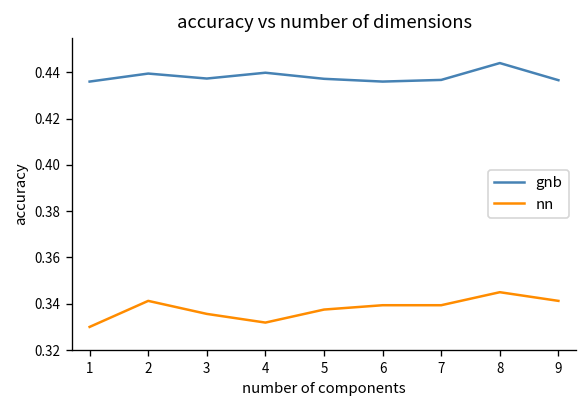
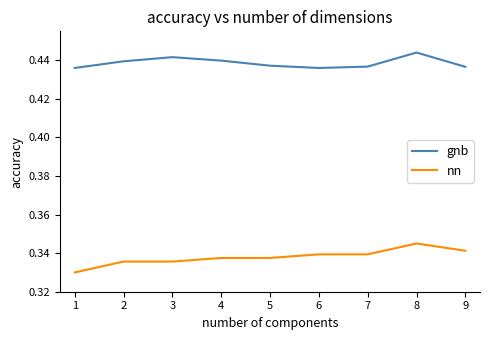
  {
    "gnb": {
      "1": 0.436,
      "2": 0.439,
-     "3": 0.437,
+     "3": 0.442,
      "4": 0.440,
      "5": 0.437,
      "6": 0.436,
      "7": 0.437,
      "8": 0.444,
      "9": 0.437
    },
    "nn": {
      "1": 0.330,
-     "2": 0.341,
+     "2": 0.336,
      "3": 0.336,
-     "4": 0.332,
+     "4": 0.337,
      "5": 0.337,
      "6": 0.339,
      "7": 0.339,
      "8": 0.345,
      "9": 0.341
    }
  }
